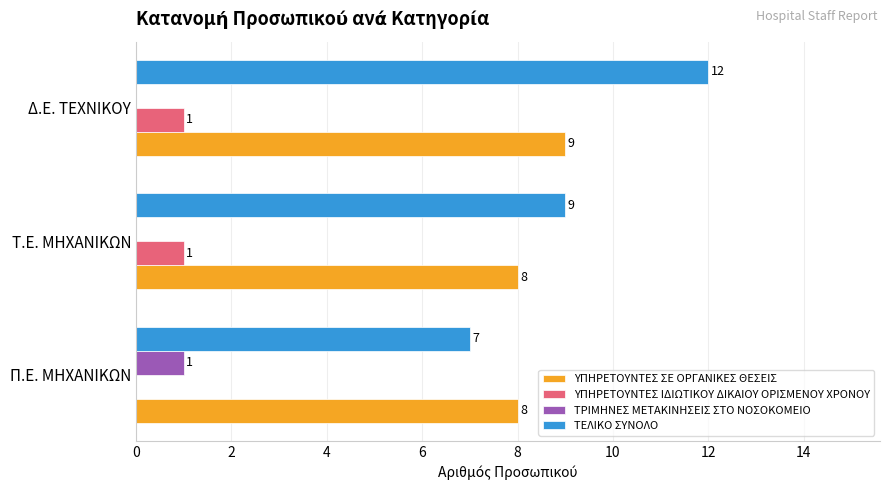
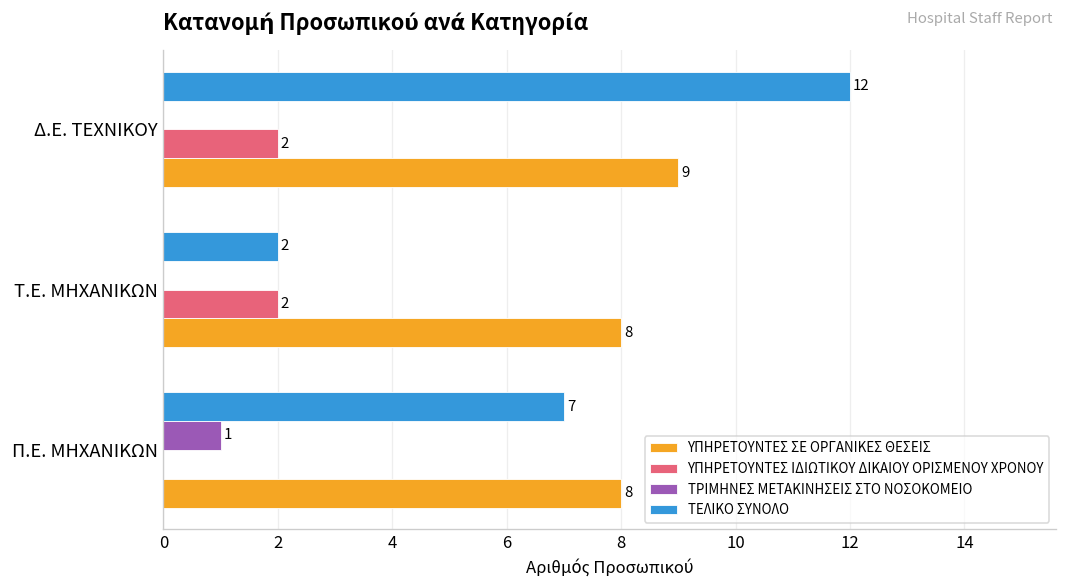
  {
    "ΥΠΗΡΕΤΟΥΝΤΕΣ ΣΕ ΟΡΓΑΝΙΚΕΣ ΘΕΣΕΙΣ": {
      "Δ.Ε. ΤΕΧΝΙΚΟΥ": 9,
      "Τ.Ε. ΜΗΧΑΝΙΚΩΝ": 8,
      "Π.Ε. ΜΗΧΑΝΙΚΩΝ": 8
    },
    "ΥΠΗΡΕΤΟΥΝΤΕΣ ΙΔΙΩΤΙΚΟΥ ΔΙΚΑΙΟΥ ΟΡΙΣΜΕΝΟΥ ΧΡΟΝΟΥ": {
-     "Δ.Ε. ΤΕΧΝΙΚΟΥ": 1,
-     "Τ.Ε. ΜΗΧΑΝΙΚΩΝ": 1
+     "Δ.Ε. ΤΕΧΝΙΚΟΥ": 2,
+     "Τ.Ε. ΜΗΧΑΝΙΚΩΝ": 2
    },
    "ΤΡΙΜΗΝΕΣ ΜΕΤΑΚΙΝΗΣΕΙΣ ΣΤΟ ΝΟΣΟΚΟΜΕΙΟ": {
      "Π.Ε. ΜΗΧΑΝΙΚΩΝ": 1
    },
    "ΤΕΛΙΚΟ ΣΥΝΟΛΟ": {
      "Δ.Ε. ΤΕΧΝΙΚΟΥ": 12,
-     "Τ.Ε. ΜΗΧΑΝΙΚΩΝ": 9,
+     "Τ.Ε. ΜΗΧΑΝΙΚΩΝ": 2,
      "Π.Ε. ΜΗΧΑΝΙΚΩΝ": 7
    }
  }
